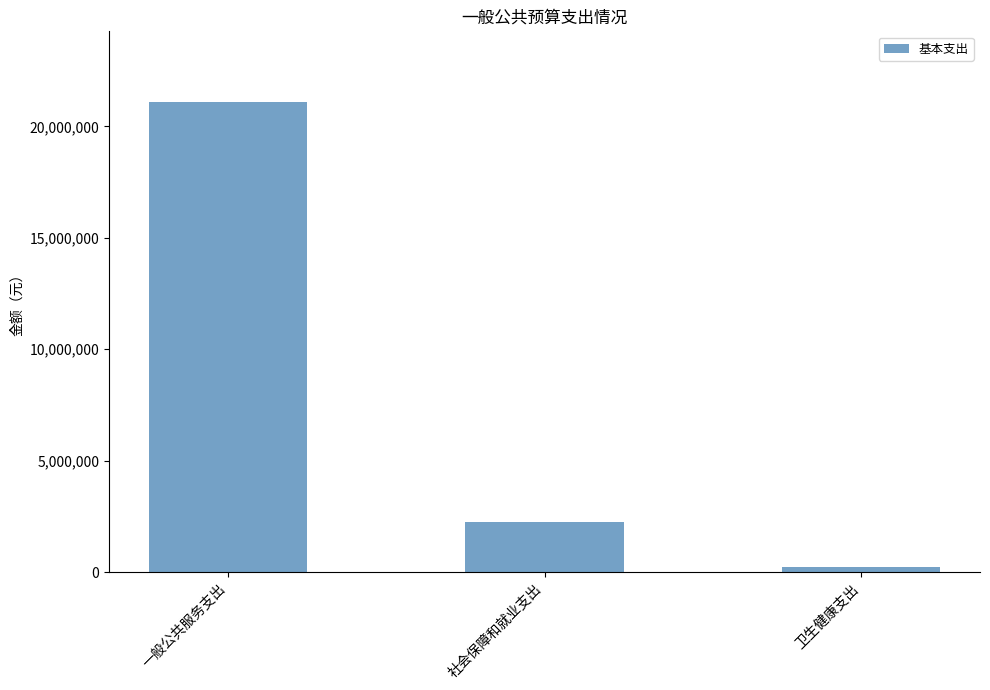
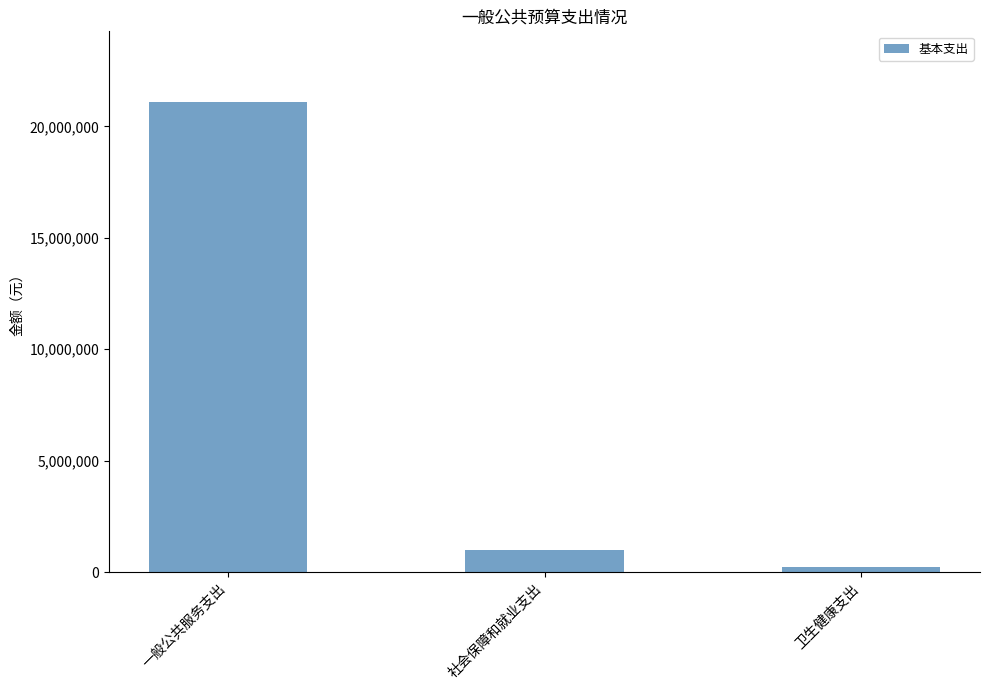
  {
    "一般公共服务支出": "21,100,000",
-   "社会保障和就业支出": "2,200,000",
+   "社会保障和就业支出": "1,000,000",
    "卫生健康支出": "200,000"
  }
